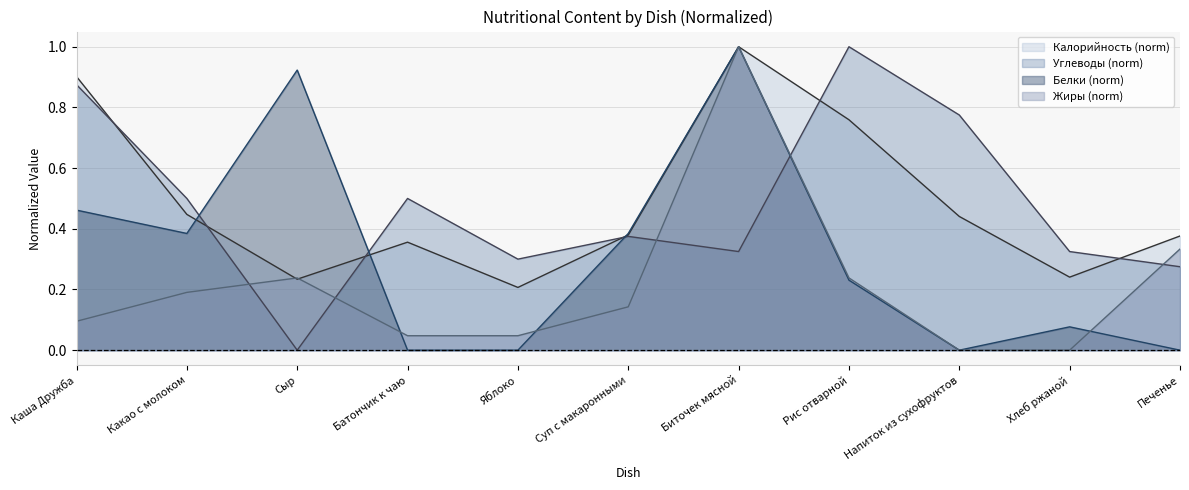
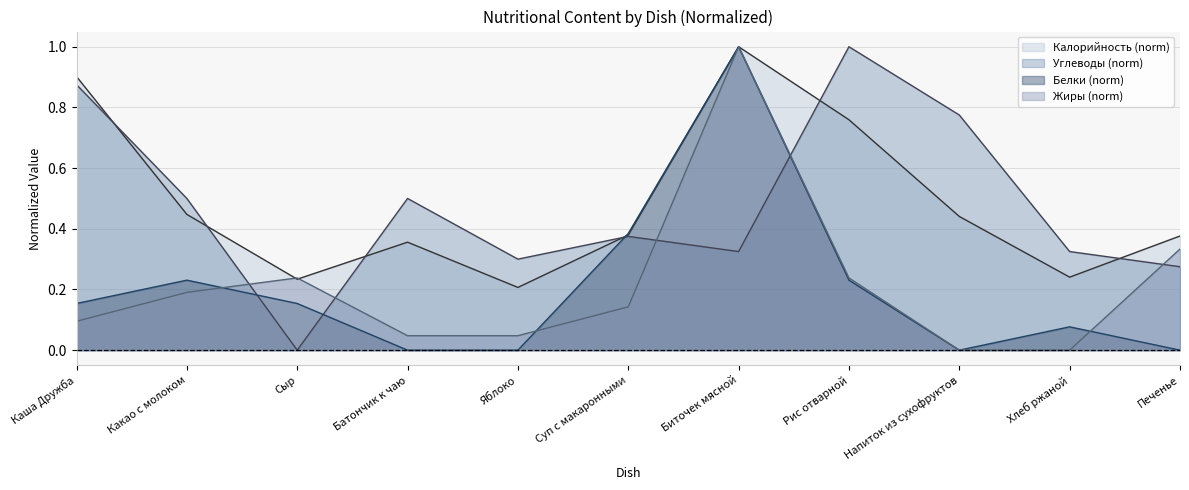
  {
    "Белки (norm)": {
-     "Каша Дружба": 0.46,
-     "Какао с молоком": 0.38,
-     "Сыр": 0.92,
+     "Каша Дружба": 0.15,
+     "Какао с молоком": 0.23,
+     "Сыр": 0.15,
      "Батончик к чаю": 0.00,
      "Яблоко": 0.00,
      "Хлеб ржаной": 0.08,
      "Печенье": 0.00
    }
  }
